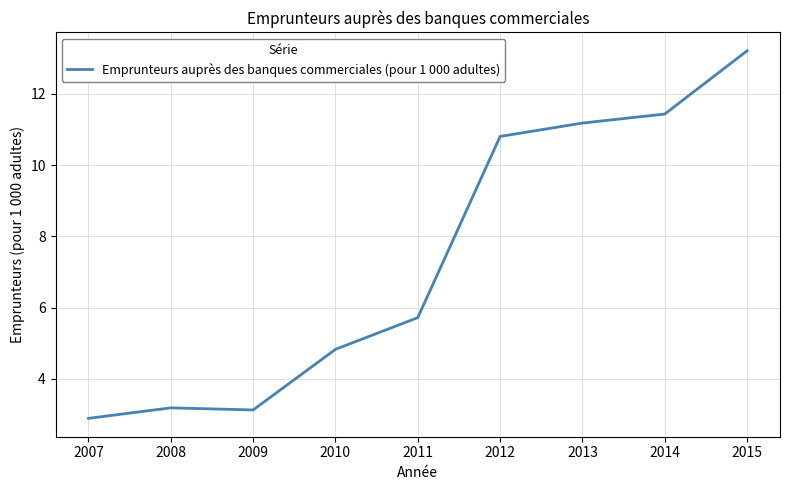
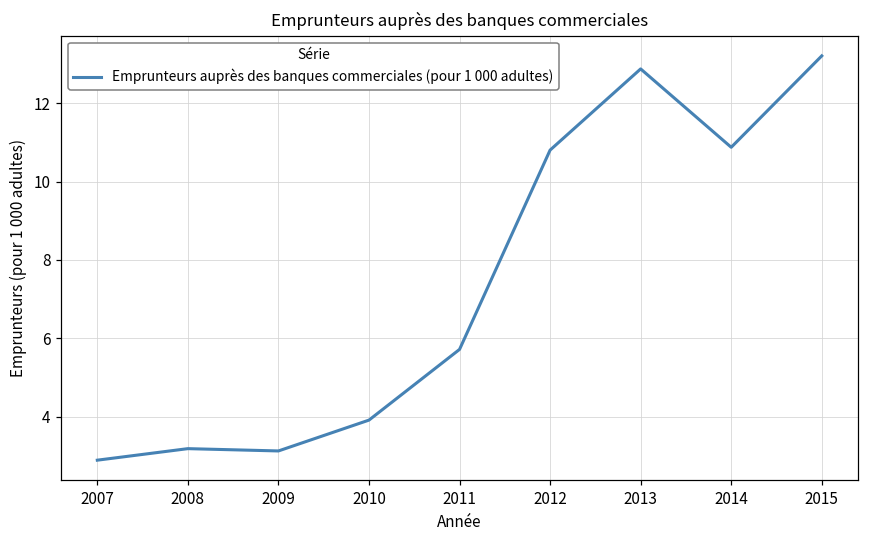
  {
    "2007": 2.9,
    "2008": 3.2,
    "2009": 3.1,
-   "2010": 4.8,
+   "2010": 3.9,
    "2011": 5.7,
    "2012": 10.8,
-   "2013": 11.2,
-   "2014": 11.4,
+   "2013": 12.9,
+   "2014": 10.9,
    "2015": 13.2
  }
